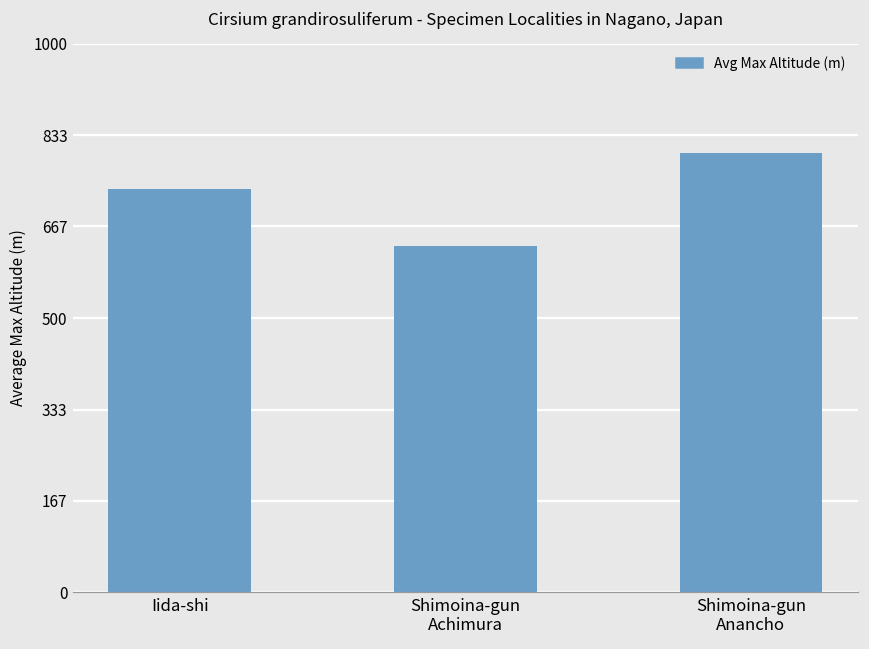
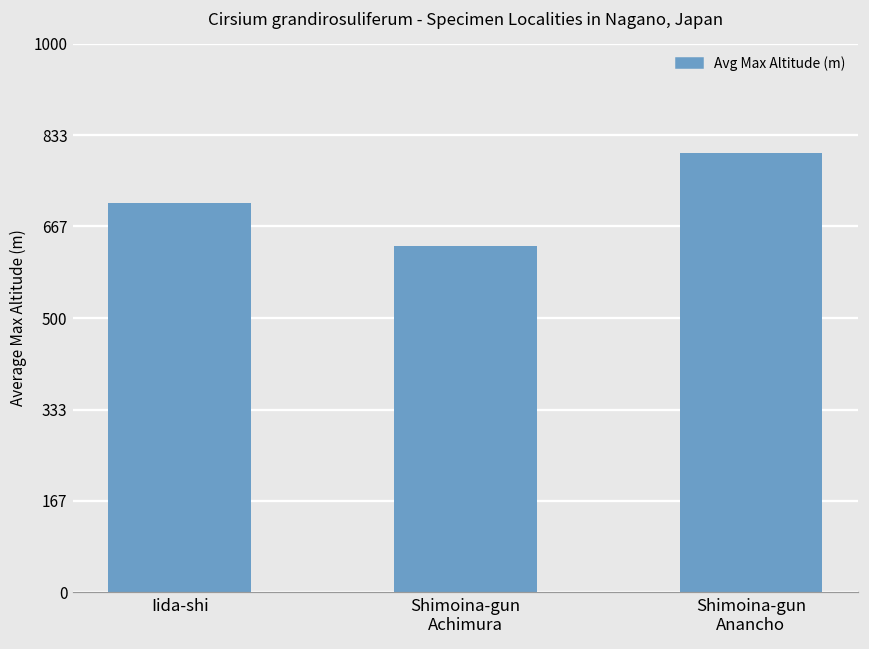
  {
-   "Iida-shi": 740,
+   "Iida-shi": 710,
    "Shimoina-gun Achimura": 630,
    "Shimoina-gun Anancho": 800
  }
